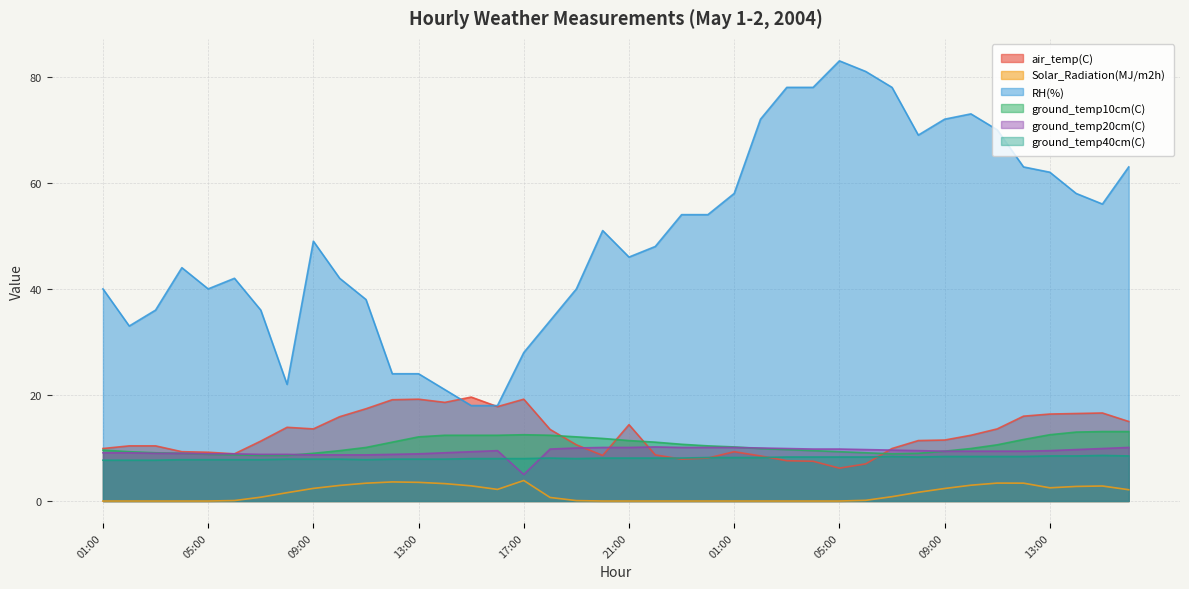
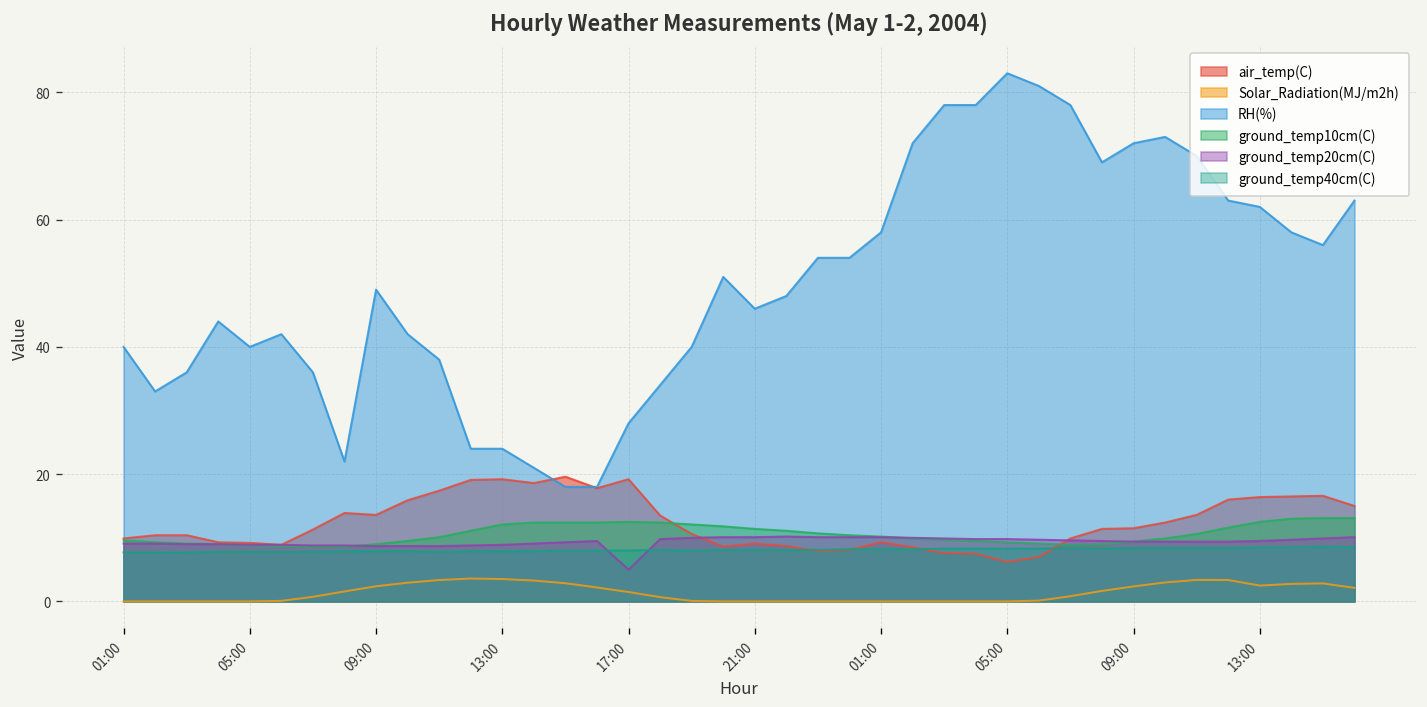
  {
    "air_temp(C)": {
      "17:00": 19,
-     "21:00": 14
+     "21:00": 9
    },
    "Solar_Radiation(MJ/m2h)": {
-     "17:00": 4,
+     "17:00": 1,
      "21:00": 0
    },
    "ground_temp20cm(C)": {
      "17:00": 5,
      "21:00": 10
    }
  }
